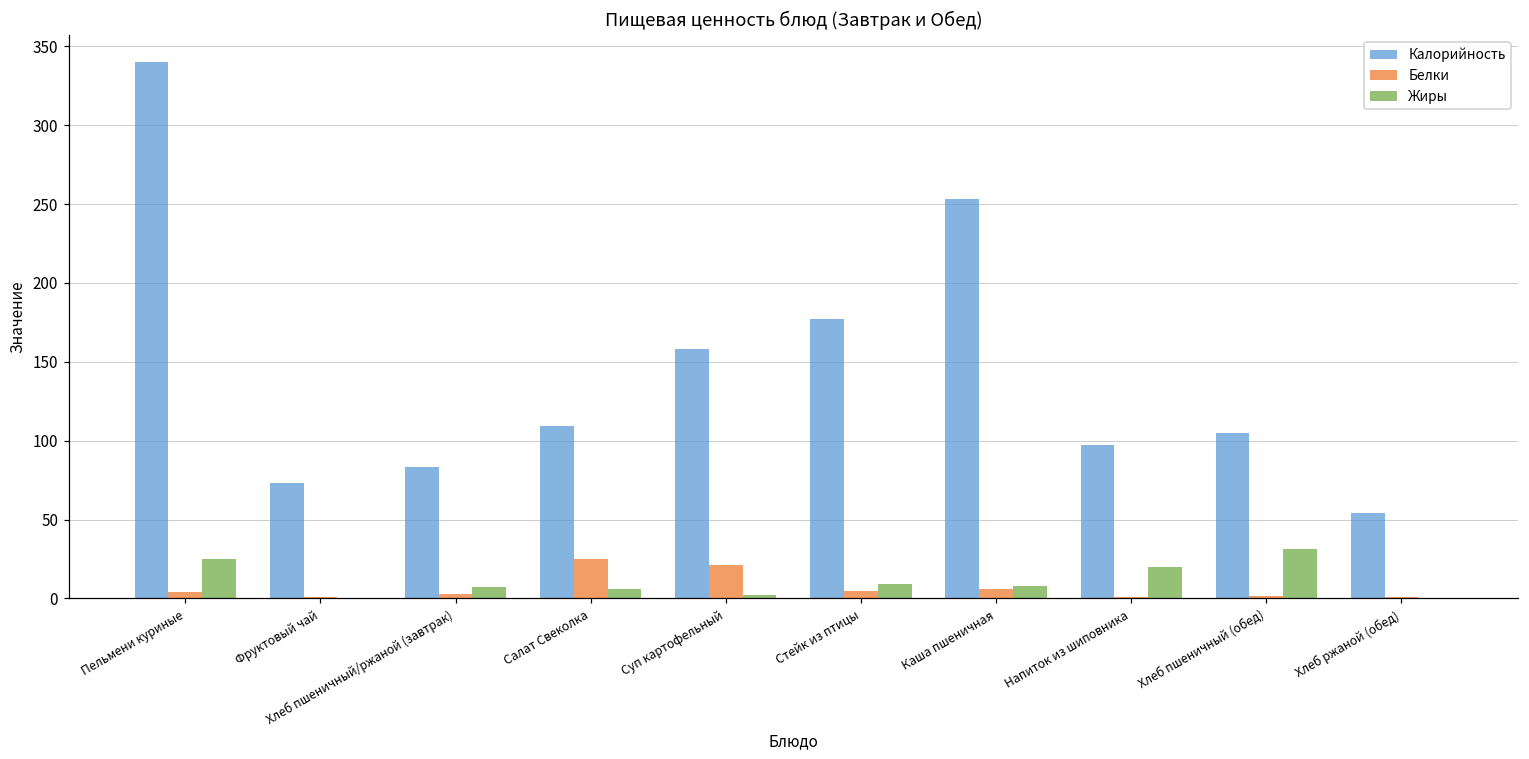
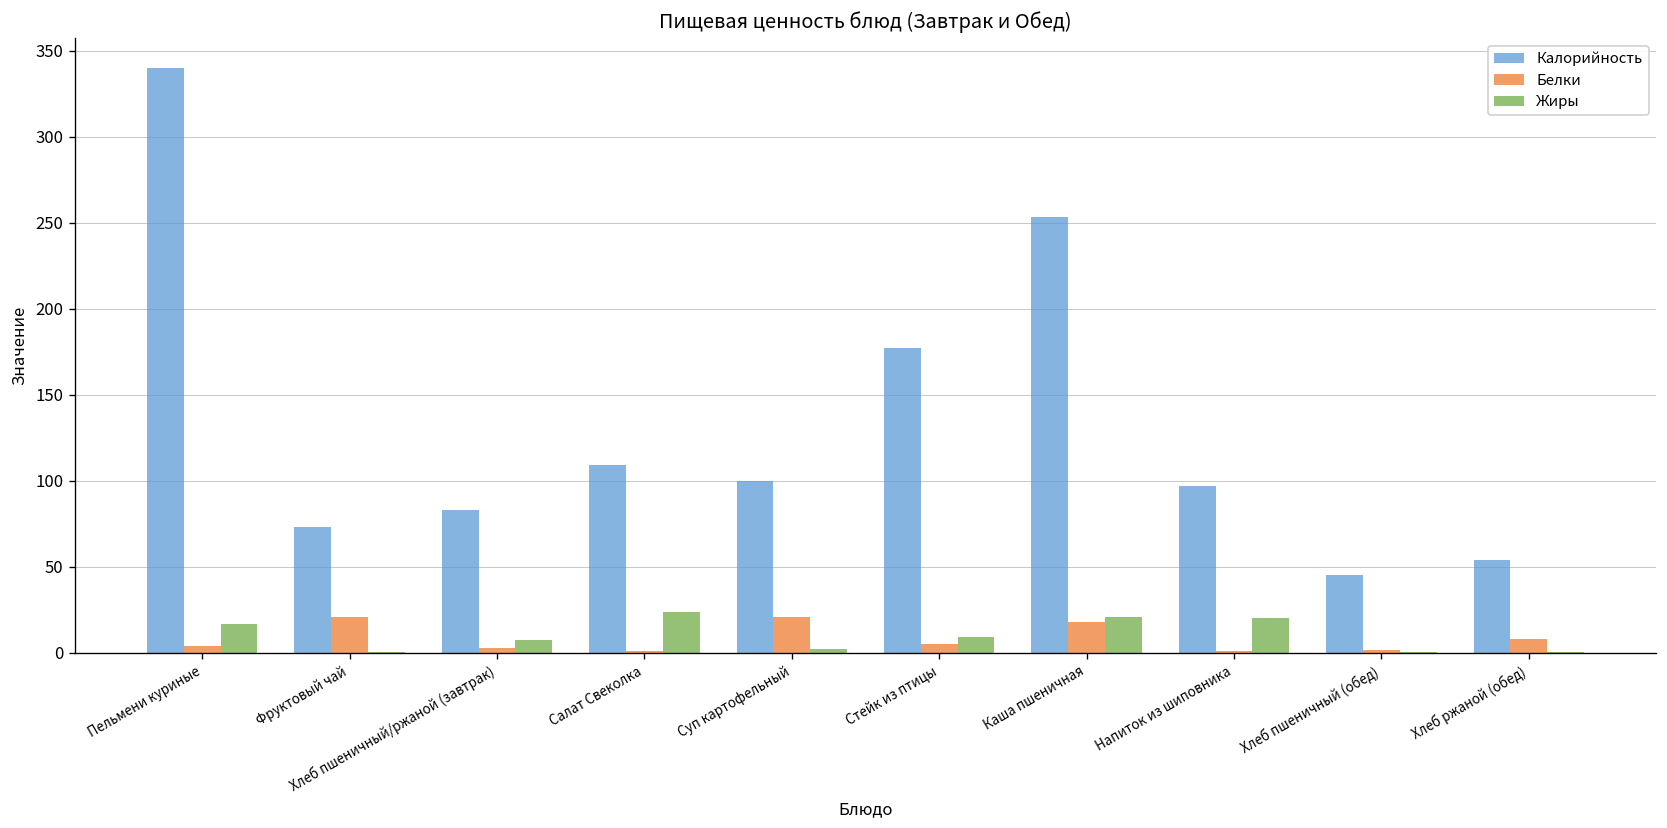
  {
    "Калорийность": {
      "Пельмени куриные": 340,
      "Фруктовый чай": 73,
      "Хлеб пшеничный/ржаной (завтрак)": 83,
      "Салат Свеколка": 109,
-     "Суп картофельный": 158,
+     "Суп картофельный": 100,
      "Стейк из птицы": 177,
      "Каша пшеничная": 253,
      "Напиток из шиповника": 97,
-     "Хлеб пшеничный (обед)": 105,
+     "Хлеб пшеничный (обед)": 45,
      "Хлеб ржаной (обед)": 54
    },
    "Белки": {
      "Пельмени куриные": 4,
-     "Фруктовый чай": 1,
+     "Фруктовый чай": 21,
      "Хлеб пшеничный/ржаной (завтрак)": 3,
-     "Салат Свеколка": 25,
+     "Салат Свеколка": 1,
      "Суп картофельный": 21,
      "Стейк из птицы": 5,
-     "Каша пшеничная": 6,
-     "Хлеб ржаной (обед)": 1
+     "Каша пшеничная": 18,
+     "Хлеб ржаной (обед)": 8
    },
    "Жиры": {
-     "Пельмени куриные": 25,
+     "Пельмени куриные": 17,
      "Хлеб пшеничный/ржаной (завтрак)": 7,
-     "Салат Свеколка": 6,
+     "Салат Свеколка": 24,
      "Суп картофельный": 2,
      "Стейк из птицы": 9,
-     "Каша пшеничная": 8,
+     "Каша пшеничная": 21,
      "Напиток из шиповника": 20,
-     "Хлеб пшеничный (обед)": 31
+     "Хлеб пшеничный (обед)": 0
    }
  }
